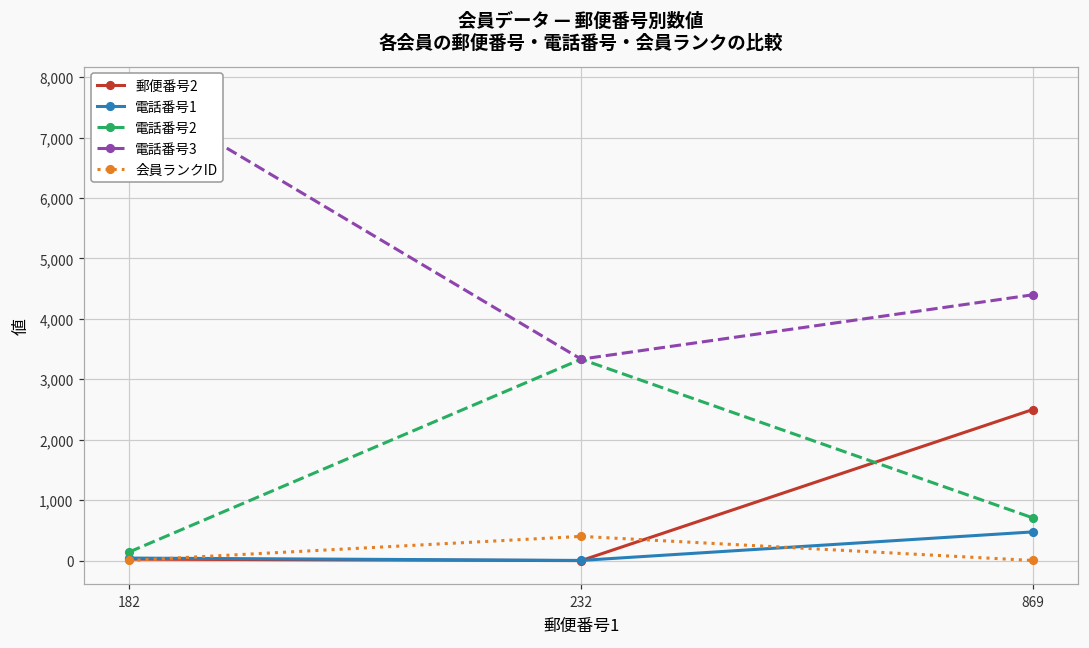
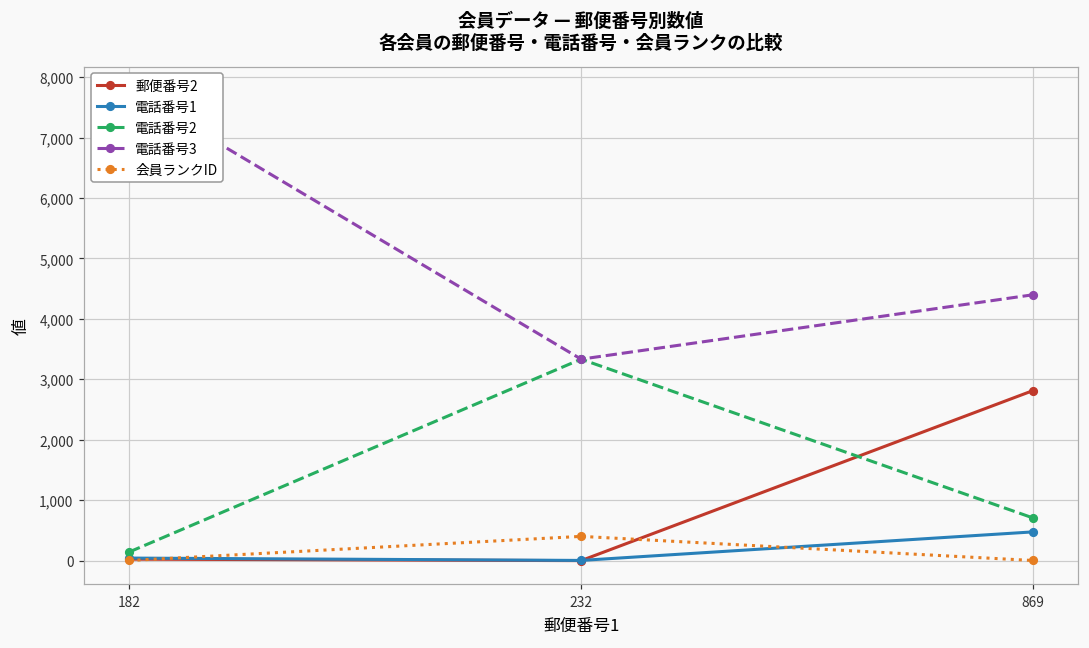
  {
    "郵便番号2": {
-     "869": "2,500"
+     "869": "2,800"
    },
    "電話番号1": {
      "869": "500"
    },
    "電話番号2": {
      "182": "100",
      "869": "700"
    },
    "電話番号3": {
      "869": "4,400"
    },
    "会員ランクID": {
      "232": "400",
      "869": "0"
    }
  }
